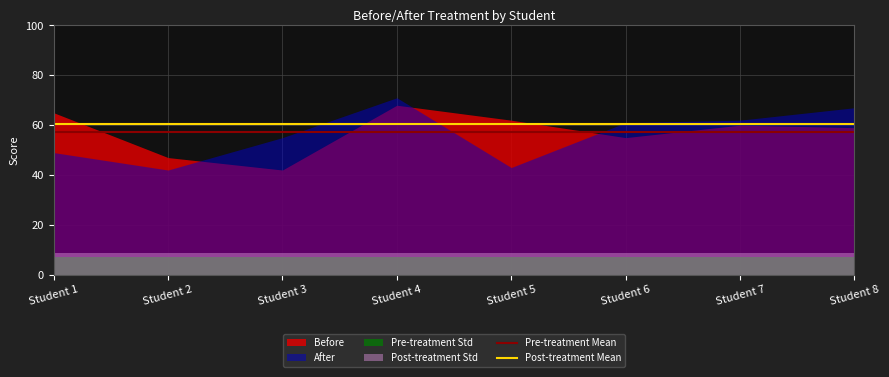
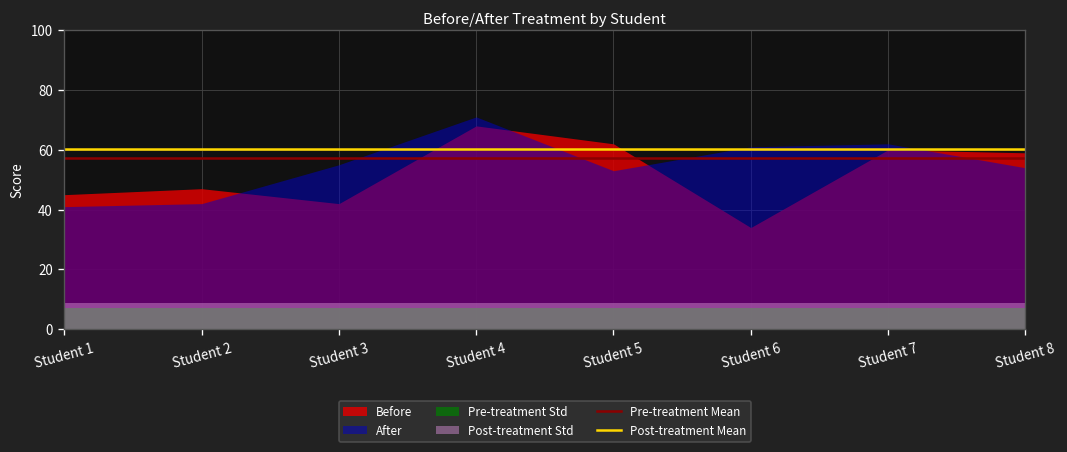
  {
    "Before": {
-     "Student 1": 65,
+     "Student 1": 45,
      "Student 2": 47,
      "Student 3": 42,
      "Student 4": 68,
      "Student 5": 62,
-     "Student 6": 55,
+     "Student 6": 34,
      "Student 8": 59
    },
    "Pre-treatment Mean": {
      "Student 1": 57,
      "Student 2": 57,
      "Student 3": 57,
      "Student 4": 57,
      "Student 5": 57,
      "Student 6": 57,
      "Student 7": 57,
      "Student 8": 57
    },
    "After": {
-     "Student 1": 49,
+     "Student 1": 41,
      "Student 2": 42,
      "Student 3": 55,
      "Student 4": 71,
-     "Student 5": 43,
+     "Student 5": 53,
      "Student 7": 62,
-     "Student 8": 67
+     "Student 8": 54
    },
    "Post-treatment Mean": {
      "Student 1": 60,
      "Student 2": 60,
      "Student 3": 60,
      "Student 4": 60,
      "Student 5": 60,
      "Student 8": 60
    },
    "Pre-treatment Std": {
      "Student 1": 7,
      "Student 2": 7,
      "Student 3": 7,
      "Student 4": 7,
      "Student 5": 7,
      "Student 6": 7,
      "Student 7": 7,
      "Student 8": 7
    },
    "Post-treatment Std": {
      "Student 1": 9,
      "Student 2": 9,
      "Student 3": 9,
      "Student 4": 9,
      "Student 5": 9,
      "Student 6": 9,
      "Student 7": 9,
      "Student 8": 9
    }
  }
